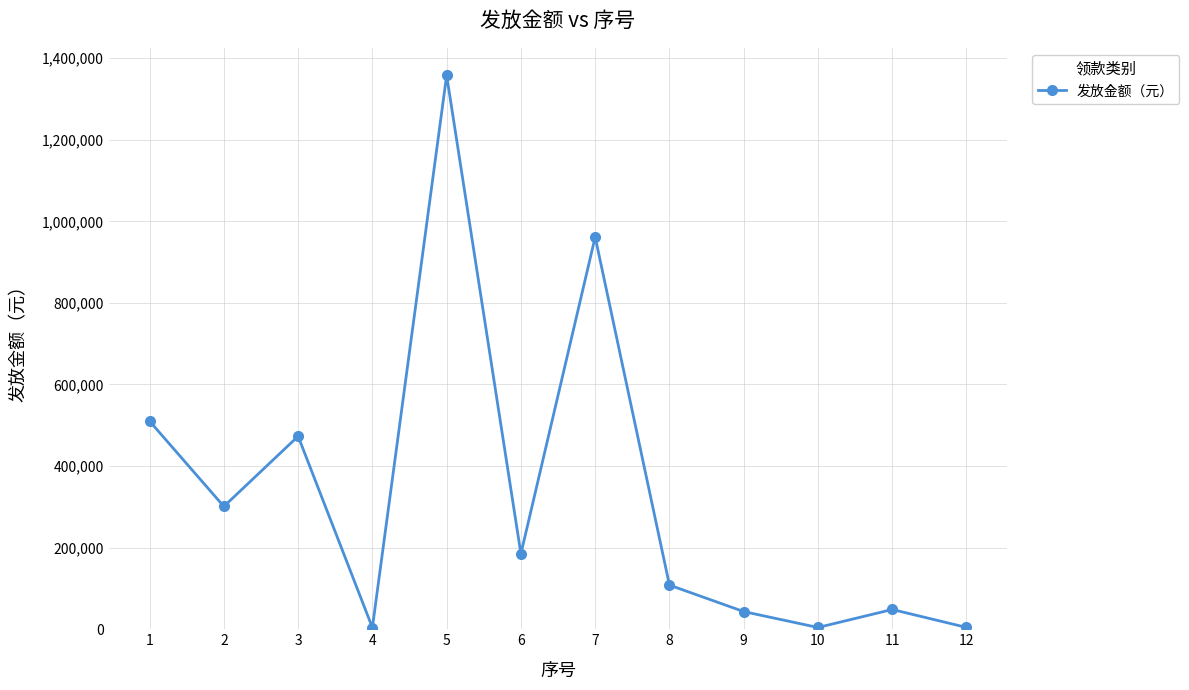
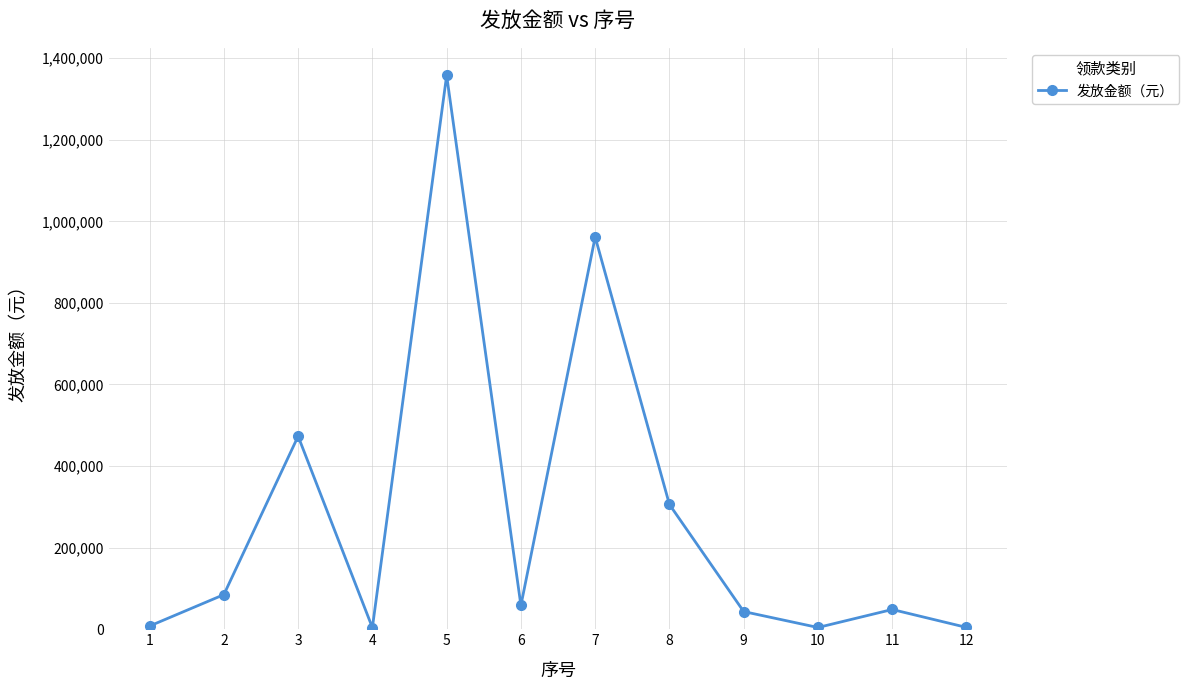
  {
-   "1": "510,000",
-   "2": "300,000",
+   "1": "10,000",
+   "2": "80,000",
    "3": "470,000",
    "4": "0",
    "5": "1,360,000",
-   "6": "190,000",
+   "6": "60,000",
    "7": "960,000",
-   "8": "110,000",
+   "8": "310,000",
    "9": "40,000",
    "10": "0",
    "11": "50,000",
    "12": "0"
  }
